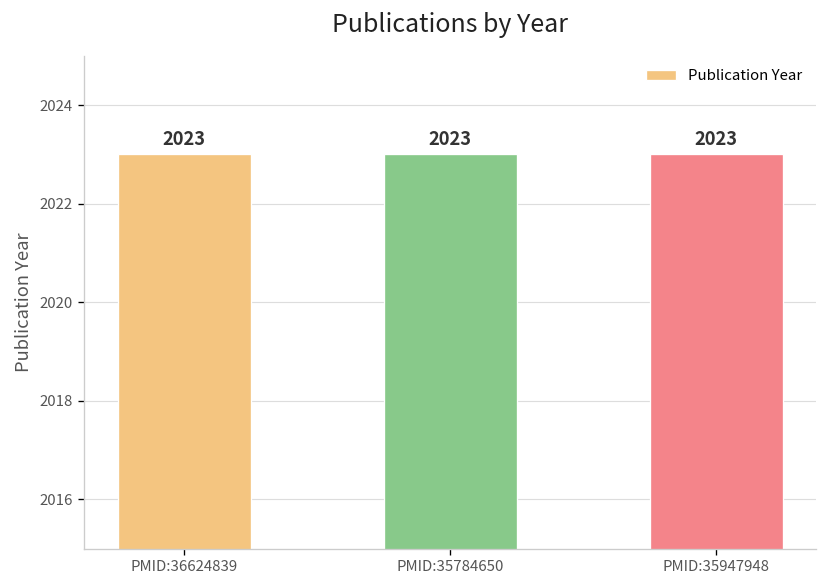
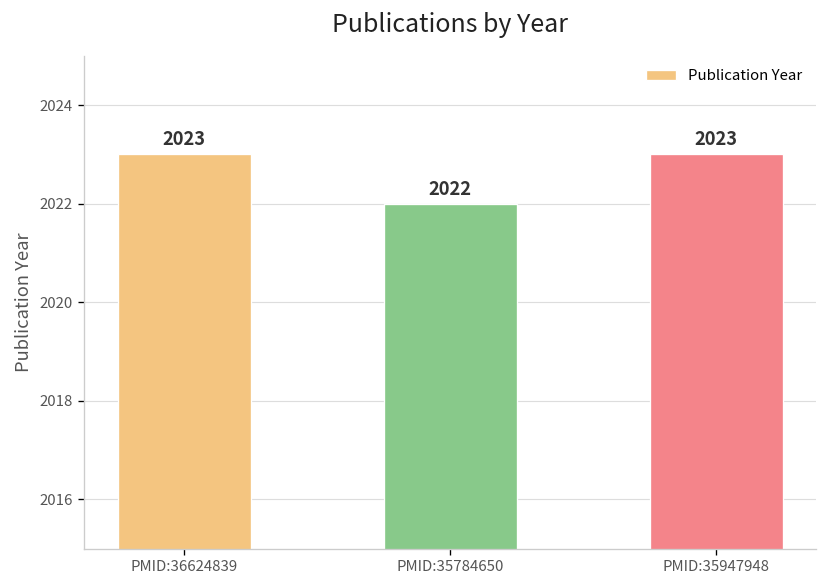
  {
    "PMID:36624839": 2023,
-   "PMID:35784650": 2023,
+   "PMID:35784650": 2022,
    "PMID:35947948": 2023
  }
